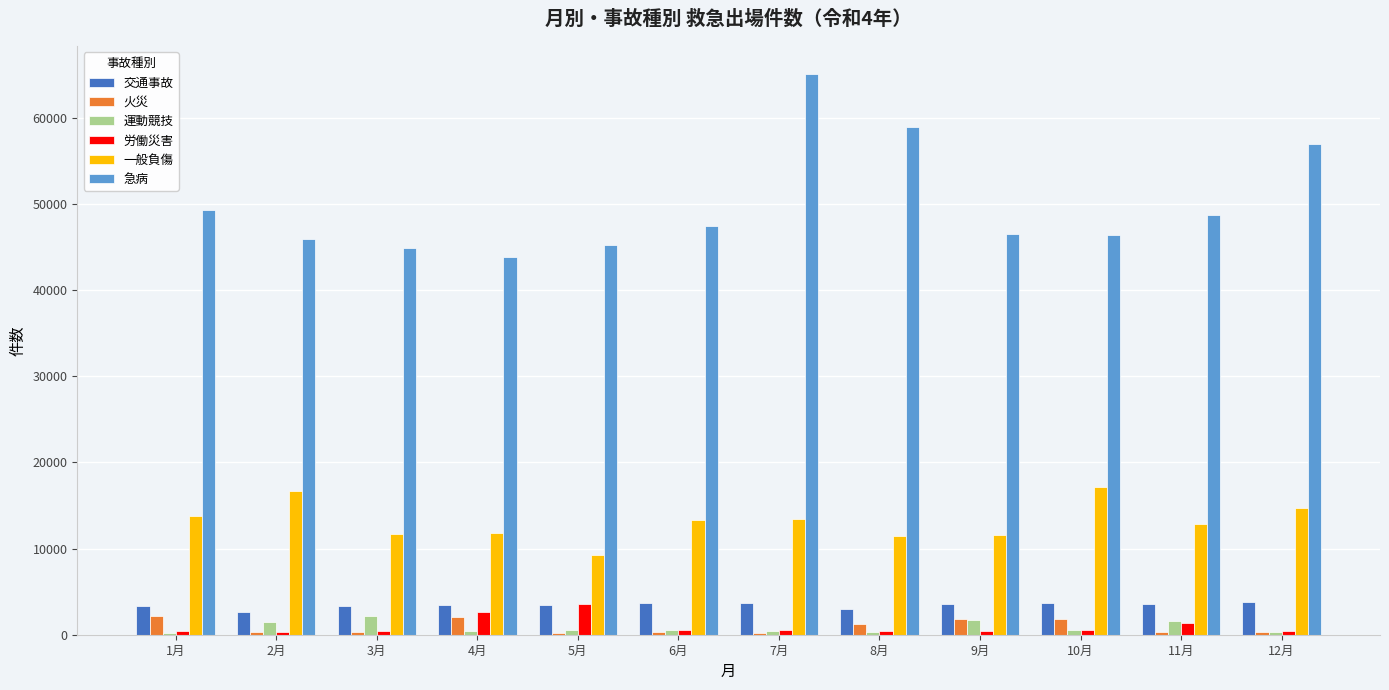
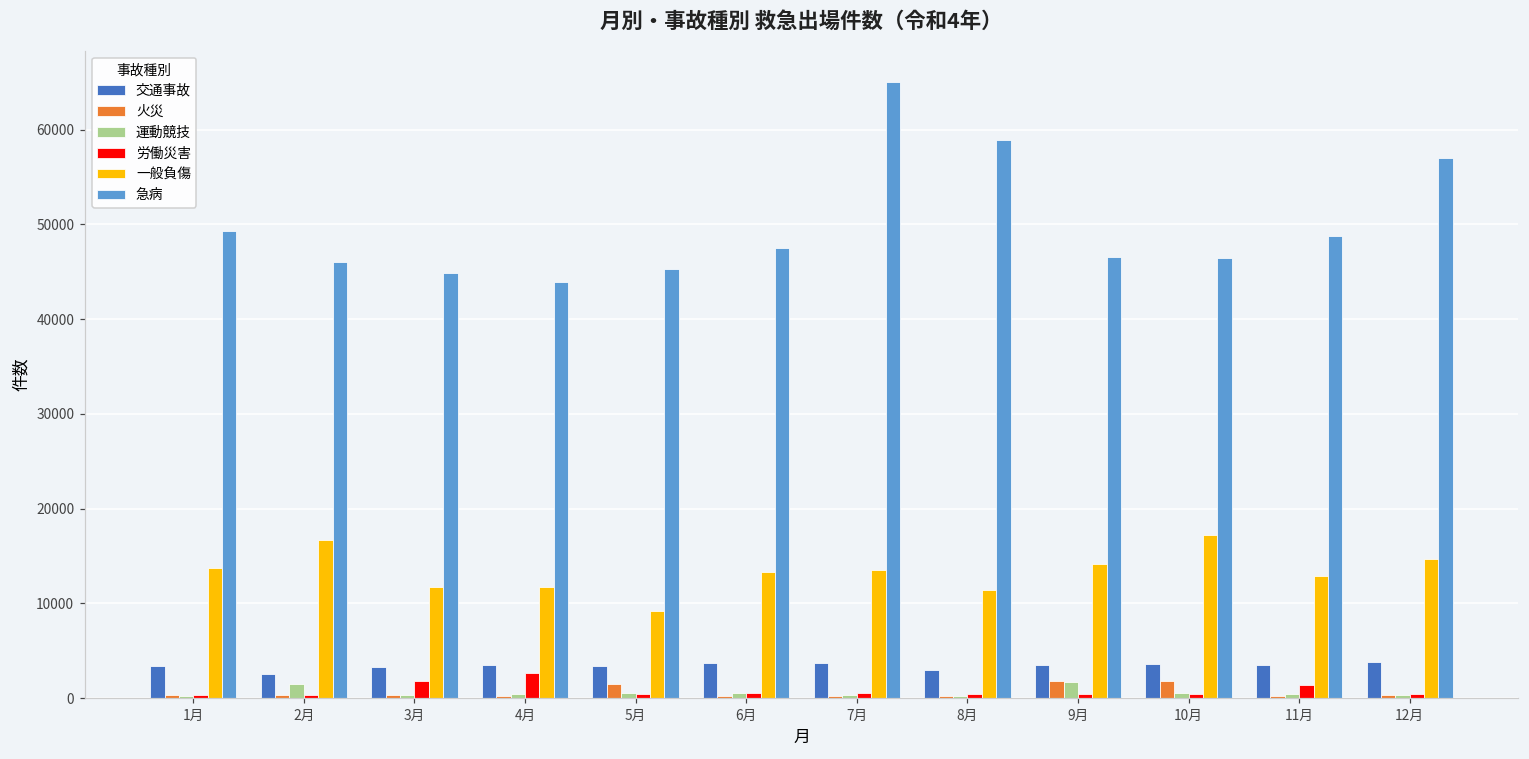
  {
    "火災": {
-     "1月": 2000,
+     "1月": 0,
      "2月": 0,
      "3月": 0,
-     "4月": 2000,
-     "5月": 0,
-     "8月": 1000,
+     "4月": 0,
+     "5月": 2000,
+     "8月": 0,
      "9月": 2000,
      "10月": 2000,
      "12月": 0
    },
    "運動競技": {
      "2月": 1000,
-     "3月": 2000,
+     "3月": 0,
      "4月": 0,
      "5月": 1000,
      "6月": 1000,
      "7月": 0,
      "9月": 2000,
      "10月": 1000,
-     "11月": 2000,
+     "11月": 0,
      "12月": 0
    },
    "労働災害": {
      "1月": 0,
      "2月": 0,
-     "3月": 0,
+     "3月": 2000,
      "4月": 3000,
-     "5月": 4000,
+     "5月": 0,
      "6月": 1000,
      "7月": 1000,
      "8月": 0,
      "9月": 0,
      "10月": 0,
      "11月": 1000,
      "12月": 0
    },
    "一般負傷": {
      "1月": 14000,
      "2月": 17000,
      "3月": 12000,
      "4月": 12000,
      "5月": 9000,
      "6月": 13000,
      "7月": 13000,
      "8月": 11000,
-     "9月": 12000,
+     "9月": 14000,
      "10月": 17000,
      "11月": 13000,
      "12月": 15000
    }
  }
